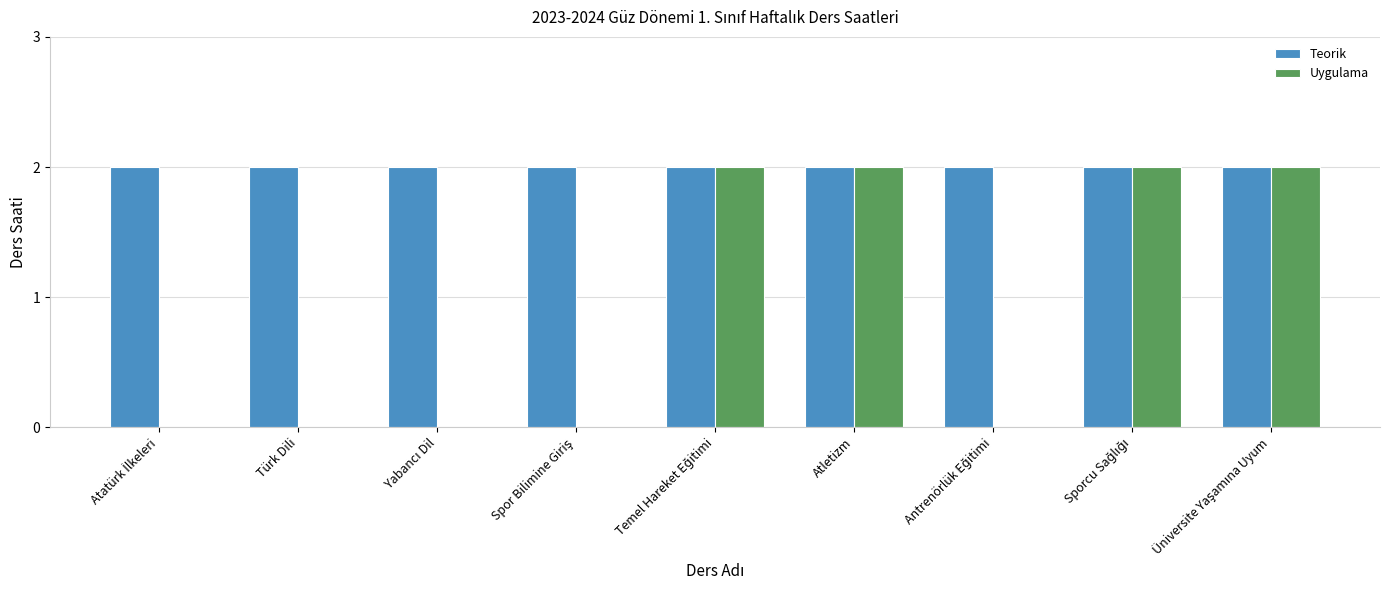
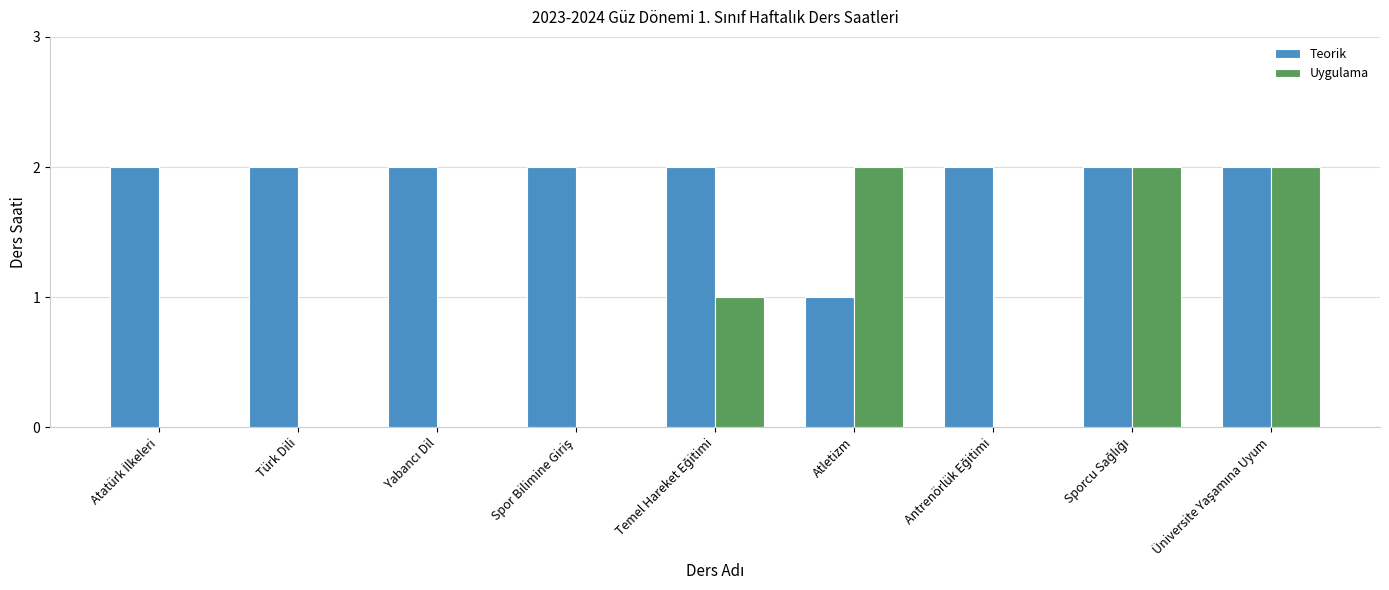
  {
    "Teorik": {
      "Atatürk İlkeleri": 2,
      "Türk Dili": 2,
      "Yabancı Dil": 2,
      "Spor Bilimine Giriş": 2,
      "Temel Hareket Eğitimi": 2,
-     "Atletizm": 2,
+     "Atletizm": 1,
      "Antrenörlük Eğitimi": 2,
      "Sporcu Sağlığı": 2,
      "Üniversite Yaşamına Uyum": 2
    },
    "Uygulama": {
      "Atatürk İlkeleri": 0,
      "Türk Dili": 0,
      "Yabancı Dil": 0,
      "Spor Bilimine Giriş": 0,
-     "Temel Hareket Eğitimi": 2,
+     "Temel Hareket Eğitimi": 1,
      "Atletizm": 2,
      "Antrenörlük Eğitimi": 0,
      "Sporcu Sağlığı": 2,
      "Üniversite Yaşamına Uyum": 2
    }
  }
